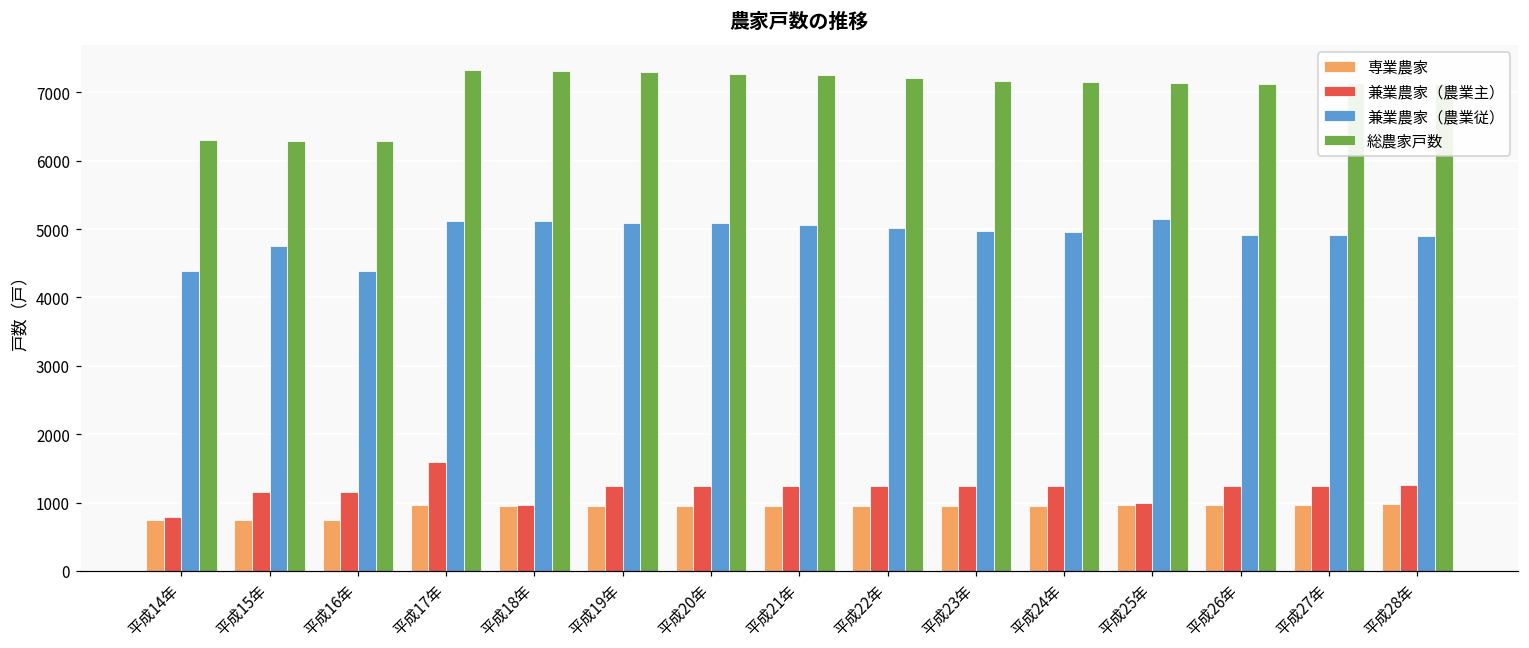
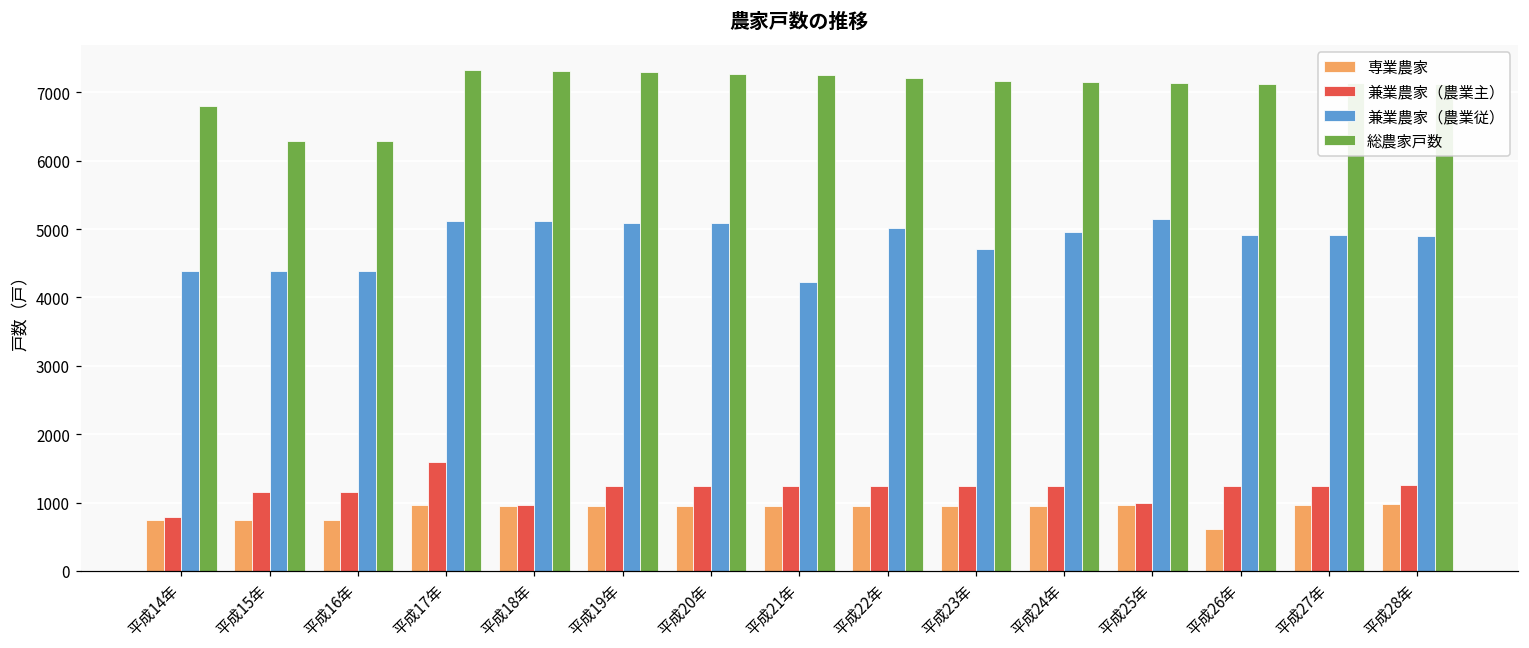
  {
    "専業農家": {
      "平成14年": 800,
      "平成15年": 800,
      "平成16年": 800,
      "平成17年": 1000,
      "平成18年": 1000,
      "平成19年": 1000,
      "平成20年": 1000,
      "平成21年": 1000,
      "平成22年": 1000,
      "平成23年": 1000,
      "平成24年": 1000,
      "平成25年": 1000,
-     "平成26年": 1000,
+     "平成26年": 600,
      "平成27年": 1000,
      "平成28年": 1000
    },
    "兼業農家（農業主）": {
      "平成14年": 800,
      "平成15年": 1200,
      "平成16年": 1200,
      "平成17年": 1600,
      "平成18年": 1000,
      "平成19年": 1200,
      "平成20年": 1200,
      "平成21年": 1200,
      "平成22年": 1200,
      "平成23年": 1200,
      "平成24年": 1200,
      "平成25年": 1000,
      "平成26年": 1200,
      "平成27年": 1200,
      "平成28年": 1300
    },
    "兼業農家（農業従）": {
      "平成14年": 4400,
-     "平成15年": 4800,
+     "平成15年": 4400,
      "平成16年": 4400,
      "平成17年": 5100,
      "平成18年": 5100,
      "平成19年": 5100,
      "平成20年": 5100,
-     "平成21年": 5100,
+     "平成21年": 4200,
      "平成22年": 5000,
-     "平成23年": 5000,
+     "平成23年": 4700,
      "平成24年": 5000,
      "平成25年": 5100,
      "平成26年": 4900,
      "平成27年": 4900,
      "平成28年": 4900
    },
    "総農家戸数": {
-     "平成14年": 6300,
+     "平成14年": 6800,
      "平成15年": 6300,
      "平成16年": 6300,
      "平成17年": 7300,
      "平成18年": 7300,
      "平成19年": 7300,
      "平成20年": 7300,
      "平成21年": 7200,
      "平成22年": 7200,
      "平成23年": 7200,
      "平成24年": 7200,
      "平成25年": 7100,
      "平成26年": 7100
    }
  }
